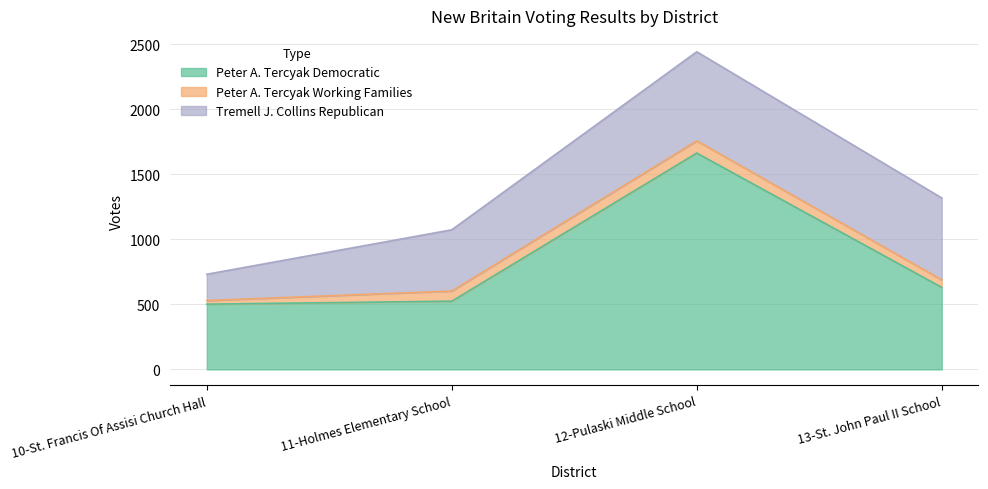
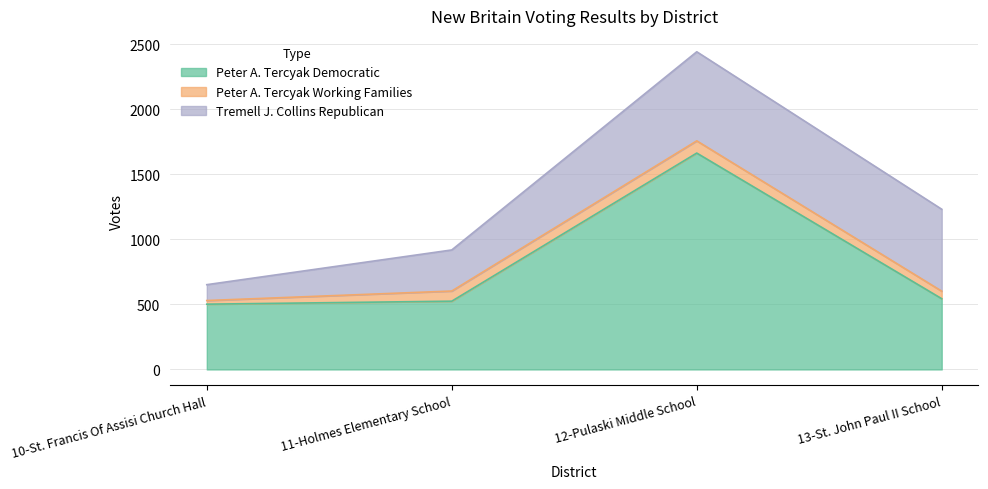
  {
    "Peter A. Tercyak Democratic": {
      "10-St. Francis Of Assisi Church Hall": 500,
      "11-Holmes Elementary School": 530,
      "12-Pulaski Middle School": 1660,
-     "13-St. John Paul II School": 630
+     "13-St. John Paul II School": 540
    },
    "Peter A. Tercyak Working Families": {
      "10-St. Francis Of Assisi Church Hall": 30,
      "11-Holmes Elementary School": 80,
      "12-Pulaski Middle School": 90,
      "13-St. John Paul II School": 60
    },
    "Tremell J. Collins Republican": {
-     "10-St. Francis Of Assisi Church Hall": 200,
-     "11-Holmes Elementary School": 470,
+     "10-St. Francis Of Assisi Church Hall": 120,
+     "11-Holmes Elementary School": 320,
      "12-Pulaski Middle School": 690,
      "13-St. John Paul II School": 630
    }
  }
